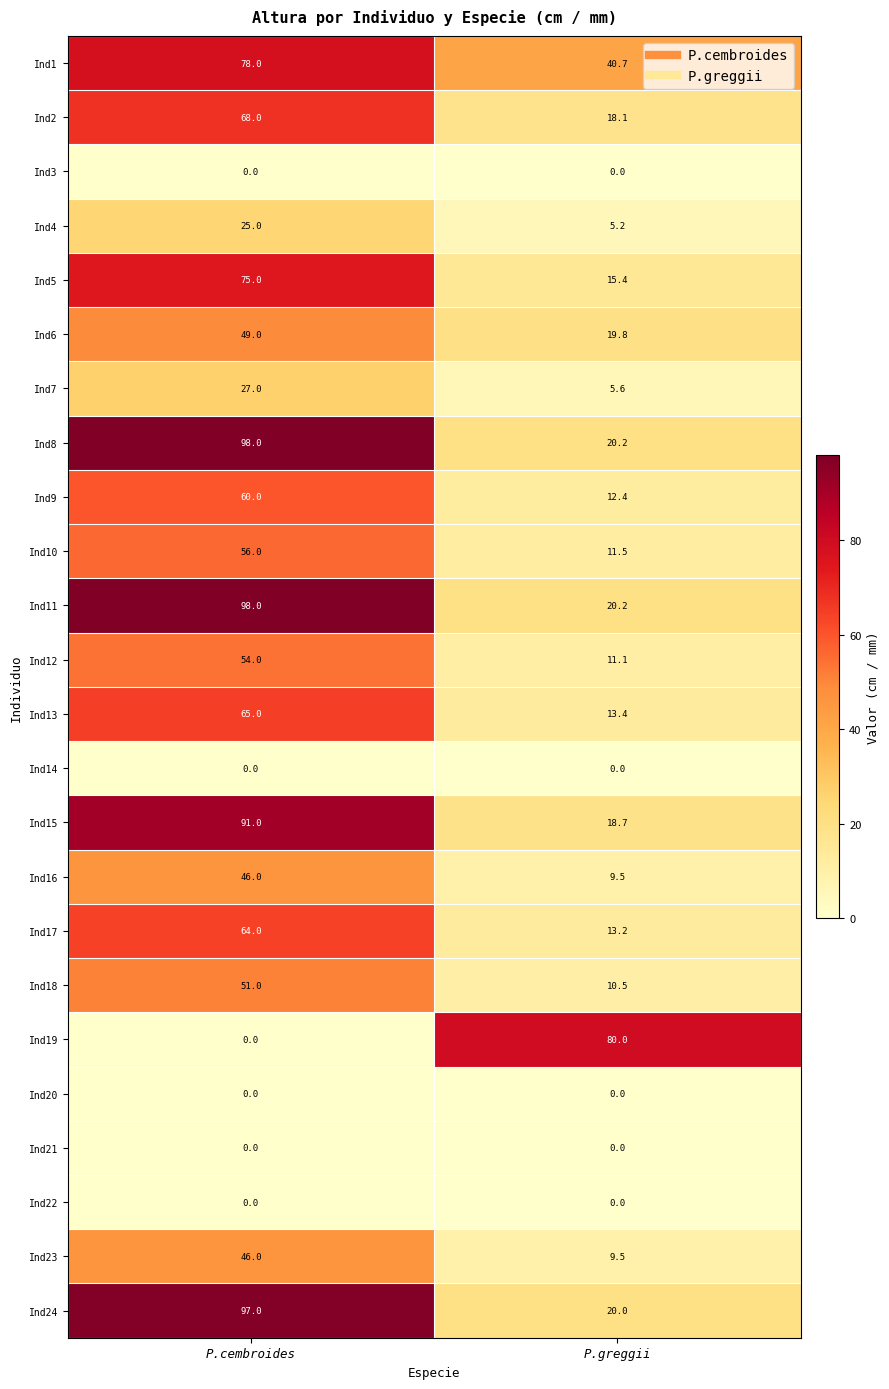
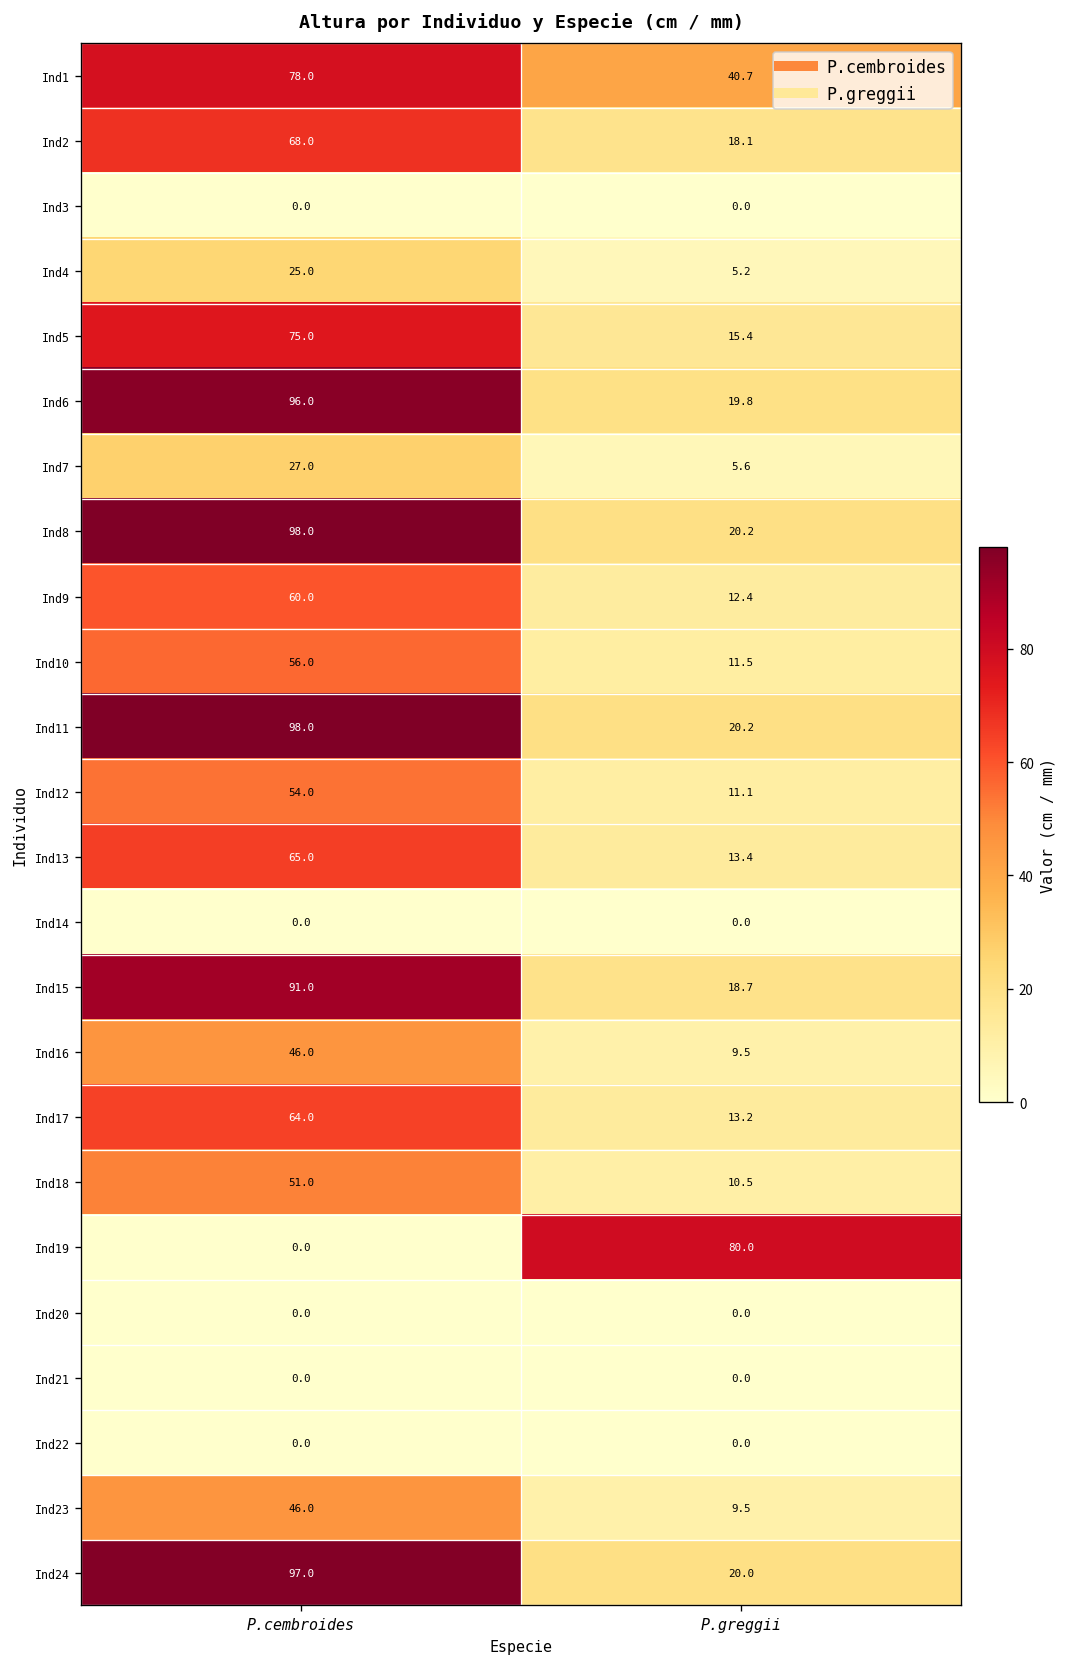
  {
    "Ind1": {
      "P.cembroides": 78.0,
      "P.greggii": 40.7
    },
    "Ind2": {
      "P.cembroides": 68.0,
      "P.greggii": 18.1
    },
    "Ind3": {
      "P.cembroides": 0.0,
      "P.greggii": 0.0
    },
    "Ind4": {
      "P.cembroides": 25.0,
      "P.greggii": 5.2
    },
    "Ind5": {
      "P.cembroides": 75.0,
      "P.greggii": 15.4
    },
    "Ind6": {
-     "P.cembroides": 49.0,
+     "P.cembroides": 96.0,
      "P.greggii": 19.8
    },
    "Ind7": {
      "P.cembroides": 27.0,
      "P.greggii": 5.6
    },
    "Ind8": {
      "P.cembroides": 98.0,
      "P.greggii": 20.2
    },
    "Ind9": {
      "P.cembroides": 60.0,
      "P.greggii": 12.4
    },
    "Ind10": {
      "P.cembroides": 56.0,
      "P.greggii": 11.5
    },
    "Ind11": {
      "P.cembroides": 98.0,
      "P.greggii": 20.2
    },
    "Ind12": {
      "P.cembroides": 54.0,
      "P.greggii": 11.1
    },
    "Ind13": {
      "P.cembroides": 65.0,
      "P.greggii": 13.4
    },
    "Ind14": {
      "P.cembroides": 0.0,
      "P.greggii": 0.0
    },
    "Ind15": {
      "P.cembroides": 91.0,
      "P.greggii": 18.7
    },
    "Ind16": {
      "P.cembroides": 46.0,
      "P.greggii": 9.5
    },
    "Ind17": {
      "P.cembroides": 64.0,
      "P.greggii": 13.2
    },
    "Ind18": {
      "P.cembroides": 51.0,
      "P.greggii": 10.5
    },
    "Ind19": {
      "P.cembroides": 0.0,
      "P.greggii": 80.0
    },
    "Ind20": {
      "P.cembroides": 0.0,
      "P.greggii": 0.0
    },
    "Ind21": {
      "P.cembroides": 0.0,
      "P.greggii": 0.0
    },
    "Ind22": {
      "P.cembroides": 0.0,
      "P.greggii": 0.0
    },
    "Ind23": {
      "P.cembroides": 46.0,
      "P.greggii": 9.5
    },
    "Ind24": {
      "P.cembroides": 97.0,
      "P.greggii": 20.0
    }
  }
